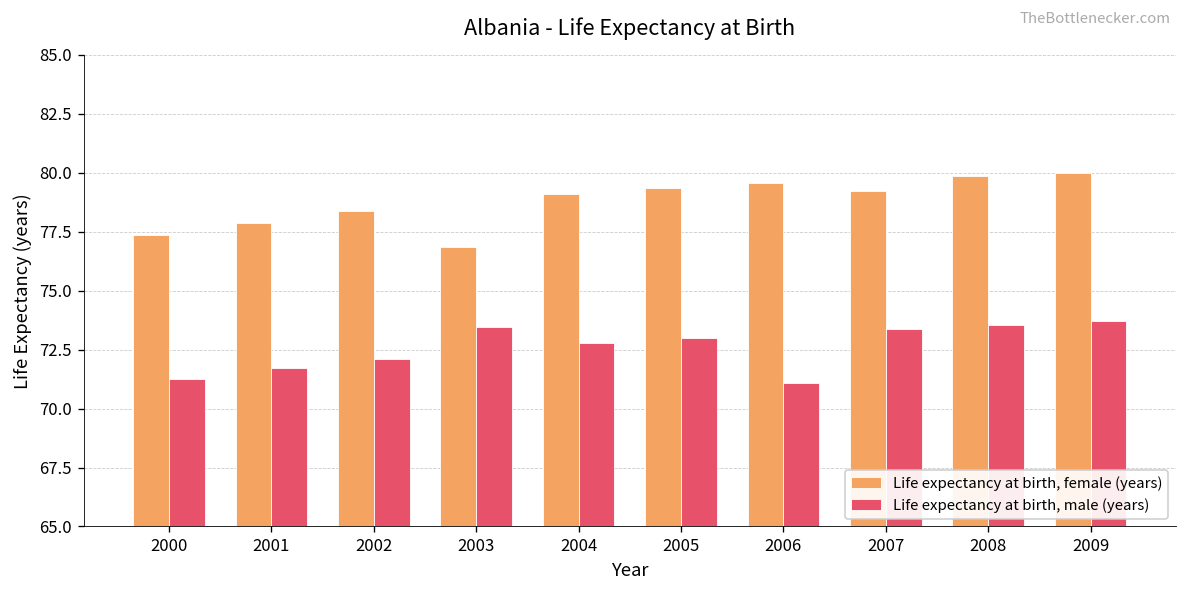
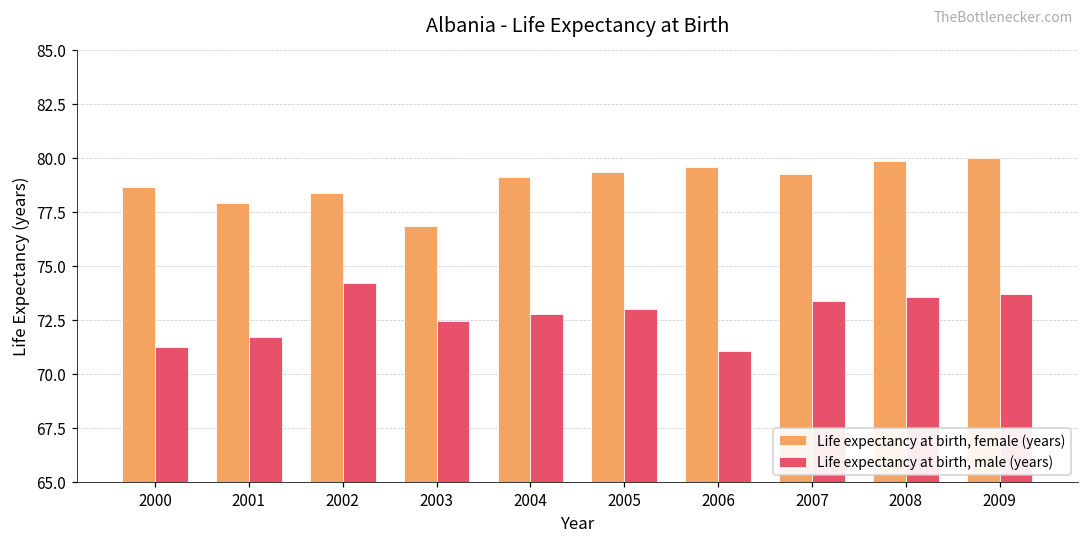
  {
    "Life expectancy at birth, female (years)": {
-     "2000": 77.4,
+     "2000": 78.7,
      "2001": 77.9,
      "2002": 78.4,
      "2003": 76.9,
      "2004": 79.1,
      "2005": 79.4,
      "2006": 79.6,
      "2007": 79.2,
      "2008": 79.8,
      "2009": 80.0
    },
    "Life expectancy at birth, male (years)": {
      "2000": 71.3,
      "2001": 71.7,
-     "2002": 72.1,
-     "2003": 73.5,
+     "2002": 74.2,
+     "2003": 72.5,
      "2004": 72.8,
      "2005": 73.0,
      "2006": 71.1,
      "2007": 73.4,
      "2008": 73.6,
      "2009": 73.7
    }
  }
